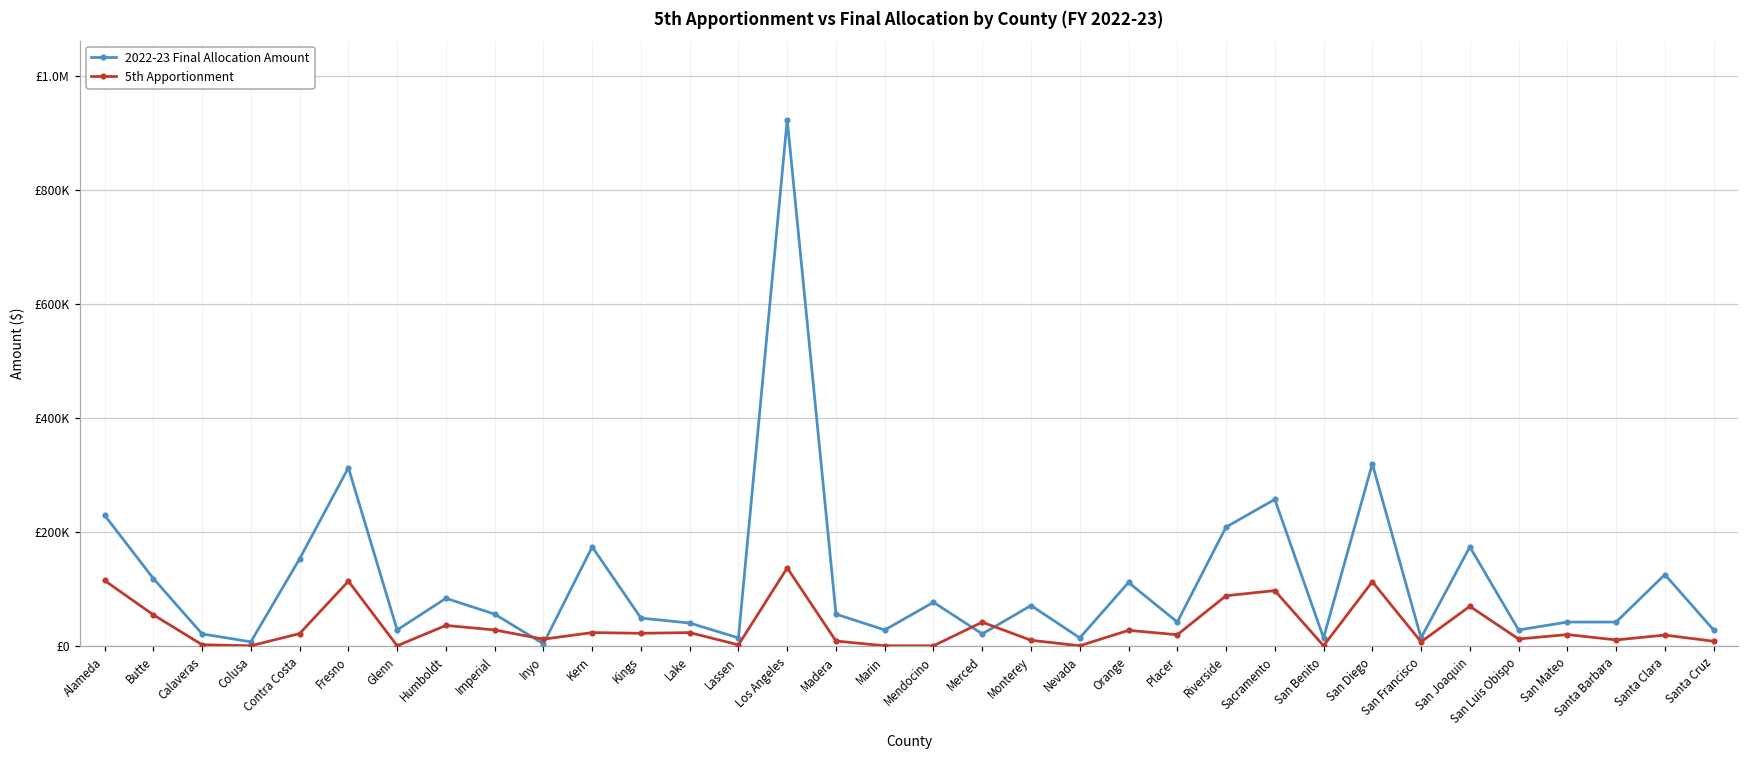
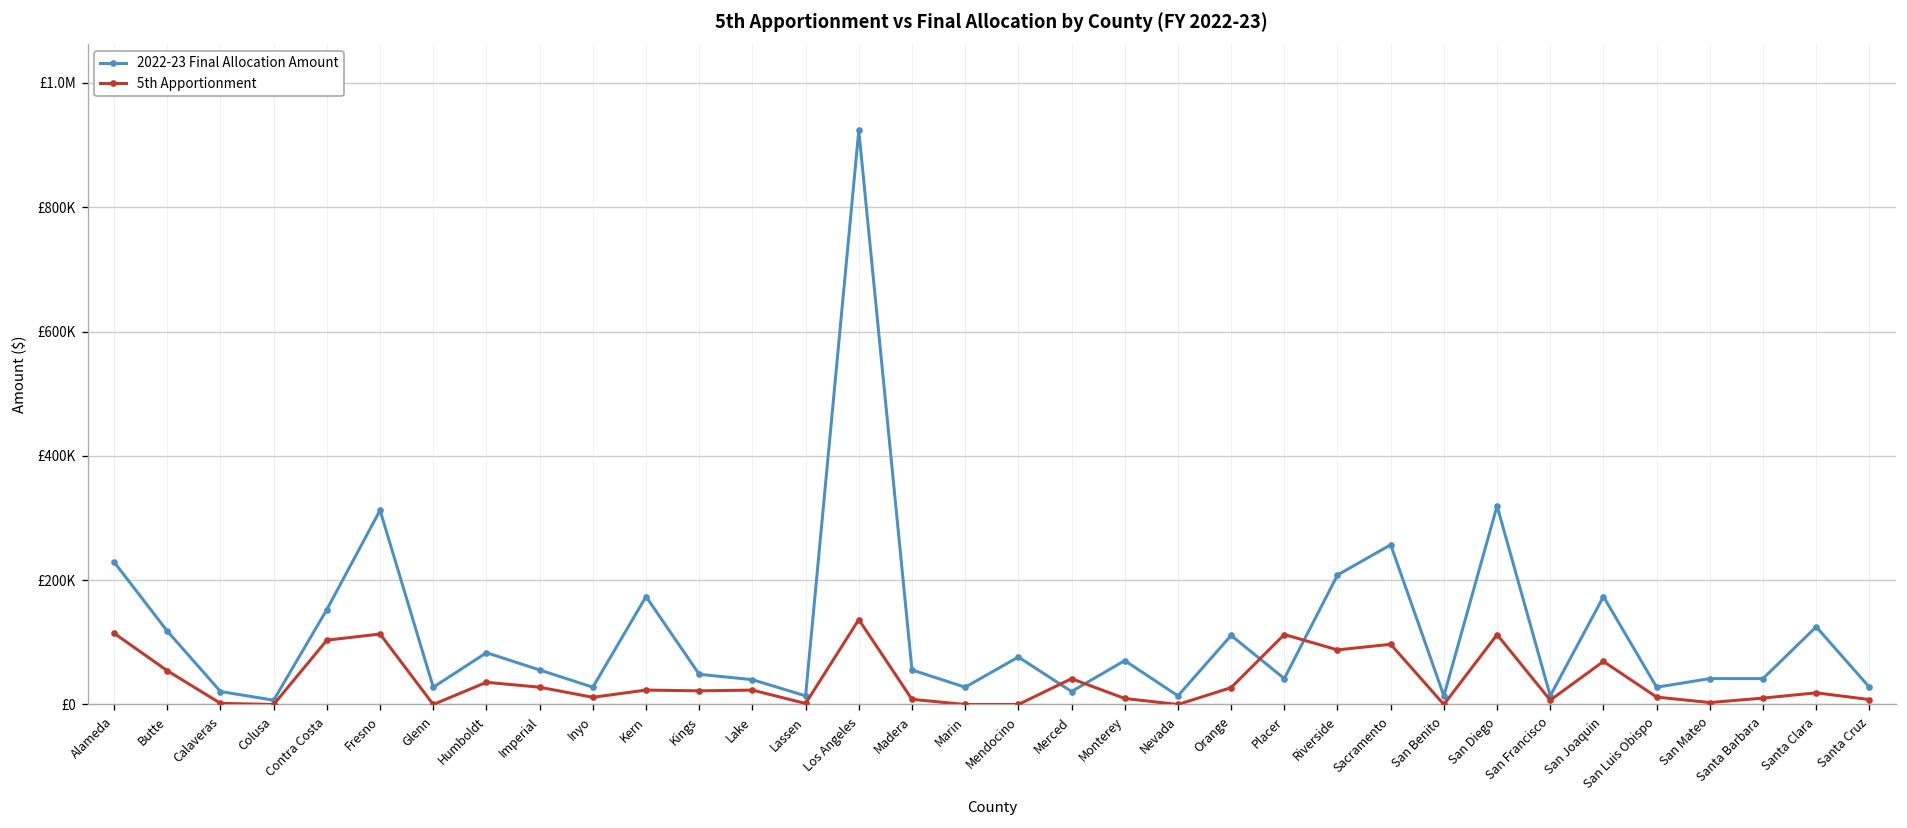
  {
    "2022-23 Final Allocation Amount": {
      "Alameda": "£230000",
      "Butte": "£120000",
      "Calaveras": "£20000",
      "Colusa": "£10000",
      "Contra Costa": "£150000",
      "Fresno": "£310000",
      "Glenn": "£30000",
      "Humboldt": "£80000",
      "Imperial": "£60000",
-     "Inyo": "£0",
+     "Inyo": "£30000",
      "Kern": "£170000",
      "Kings": "£50000",
      "Lake": "£40000",
      "Lassen": "£10000",
      "Los Angeles": "£920000",
      "Madera": "£60000",
      "Marin": "£30000",
      "Mendocino": "£80000",
      "Merced": "£20000",
      "Monterey": "£70000",
      "Nevada": "£10000",
      "Orange": "£110000",
      "Placer": "£40000",
      "Riverside": "£210000",
      "Sacramento": "£260000",
      "San Benito": "£10000",
      "San Diego": "£320000",
      "San Francisco": "£10000",
      "San Joaquin": "£170000",
      "San Luis Obispo": "£30000",
      "San Mateo": "£40000",
      "Santa Barbara": "£40000",
      "Santa Clara": "£130000",
      "Santa Cruz": "£30000"
    },
    "5th Apportionment": {
      "Alameda": "£110000",
      "Butte": "£50000",
      "Calaveras": "£0",
      "Colusa": "£0",
-     "Contra Costa": "£20000",
+     "Contra Costa": "£100000",
      "Fresno": "£110000",
      "Glenn": "£0",
      "Humboldt": "£40000",
      "Imperial": "£30000",
      "Inyo": "£10000",
      "Kern": "£20000",
      "Kings": "£20000",
      "Lake": "£20000",
      "Lassen": "£0",
      "Los Angeles": "£140000",
      "Madera": "£10000",
      "Marin": "£0",
      "Mendocino": "£0",
      "Merced": "£40000",
      "Monterey": "£10000",
      "Nevada": "£0",
      "Orange": "£30000",
-     "Placer": "£20000",
+     "Placer": "£110000",
      "Riverside": "£90000",
      "Sacramento": "£100000",
      "San Benito": "£0",
      "San Diego": "£110000",
      "San Francisco": "£10000",
      "San Joaquin": "£70000",
      "San Luis Obispo": "£10000",
-     "San Mateo": "£20000",
+     "San Mateo": "£0",
      "Santa Barbara": "£10000",
      "Santa Clara": "£20000",
      "Santa Cruz": "£10000"
    }
  }
